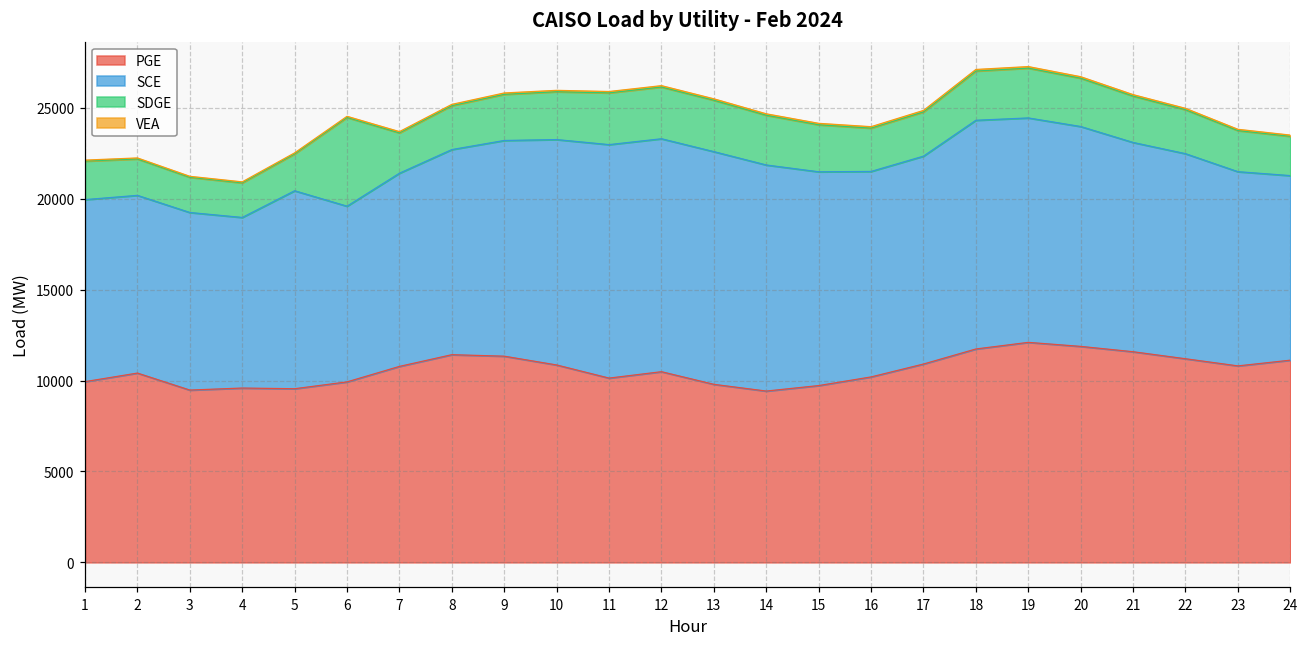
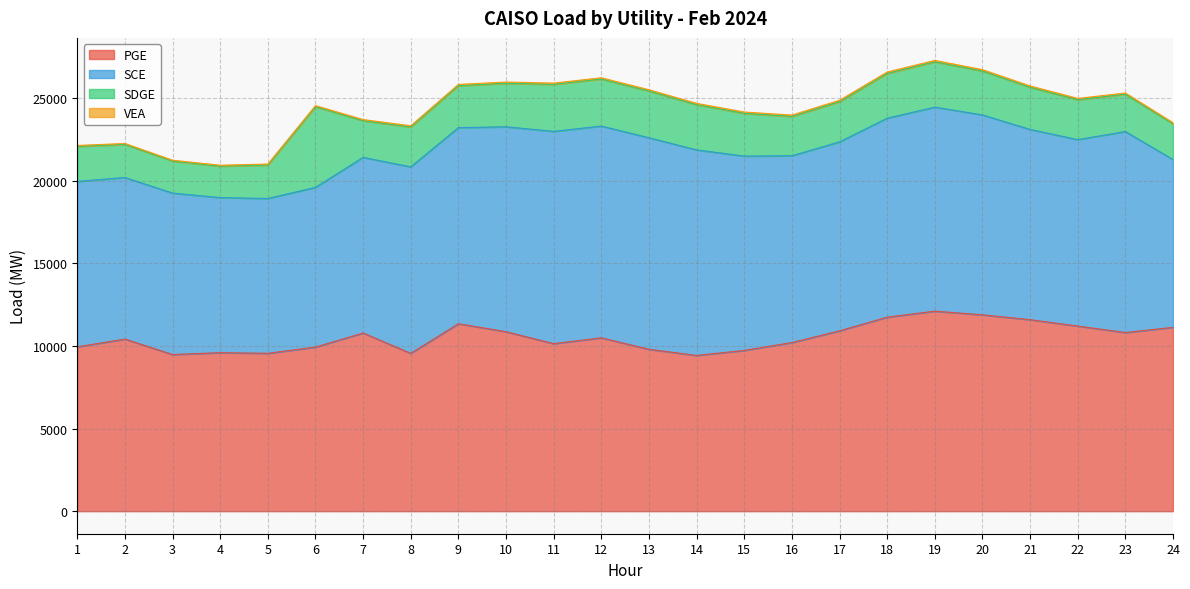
  {
    "PGE": {
      "1": 9900,
      "2": 10400,
      "3": 9500,
      "4": 9600,
      "5": 9600,
      "6": 9900,
      "7": 10800,
-     "8": 11400,
+     "8": 9500,
      "9": 11300,
      "10": 10900,
      "11": 10100,
      "12": 10500,
      "13": 9800,
      "14": 9400,
      "15": 9700,
      "16": 10200,
      "17": 10900,
      "18": 11700,
      "19": 12100,
      "20": 11900,
      "21": 11600,
      "22": 11200,
      "23": 10800,
      "24": 11100
    },
    "SCE": {
      "1": 10000,
      "2": 9800,
      "3": 9800,
      "4": 9400,
-     "5": 10900,
+     "5": 9400,
      "6": 9700,
      "7": 10600,
      "8": 11300,
      "9": 11900,
      "10": 12400,
      "11": 12800,
      "12": 12800,
      "13": 12800,
      "14": 12400,
      "15": 11800,
      "16": 11300,
      "17": 11400,
-     "18": 12600,
+     "18": 12000,
      "19": 12300,
      "20": 12100,
      "21": 11500,
      "22": 11300,
-     "23": 10700,
+     "23": 12200,
      "24": 10100
    }
  }
